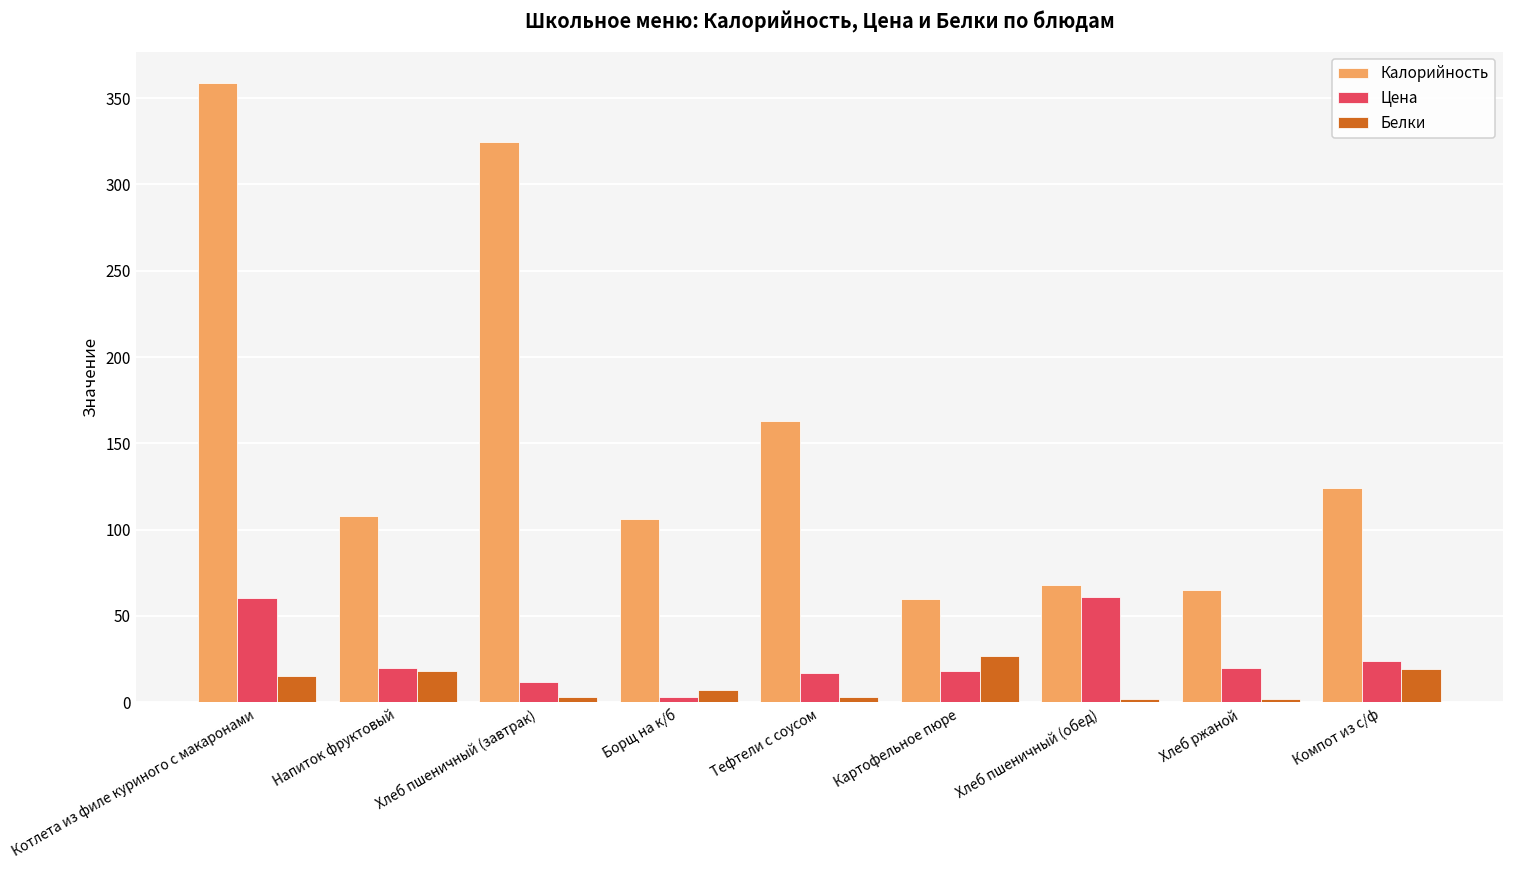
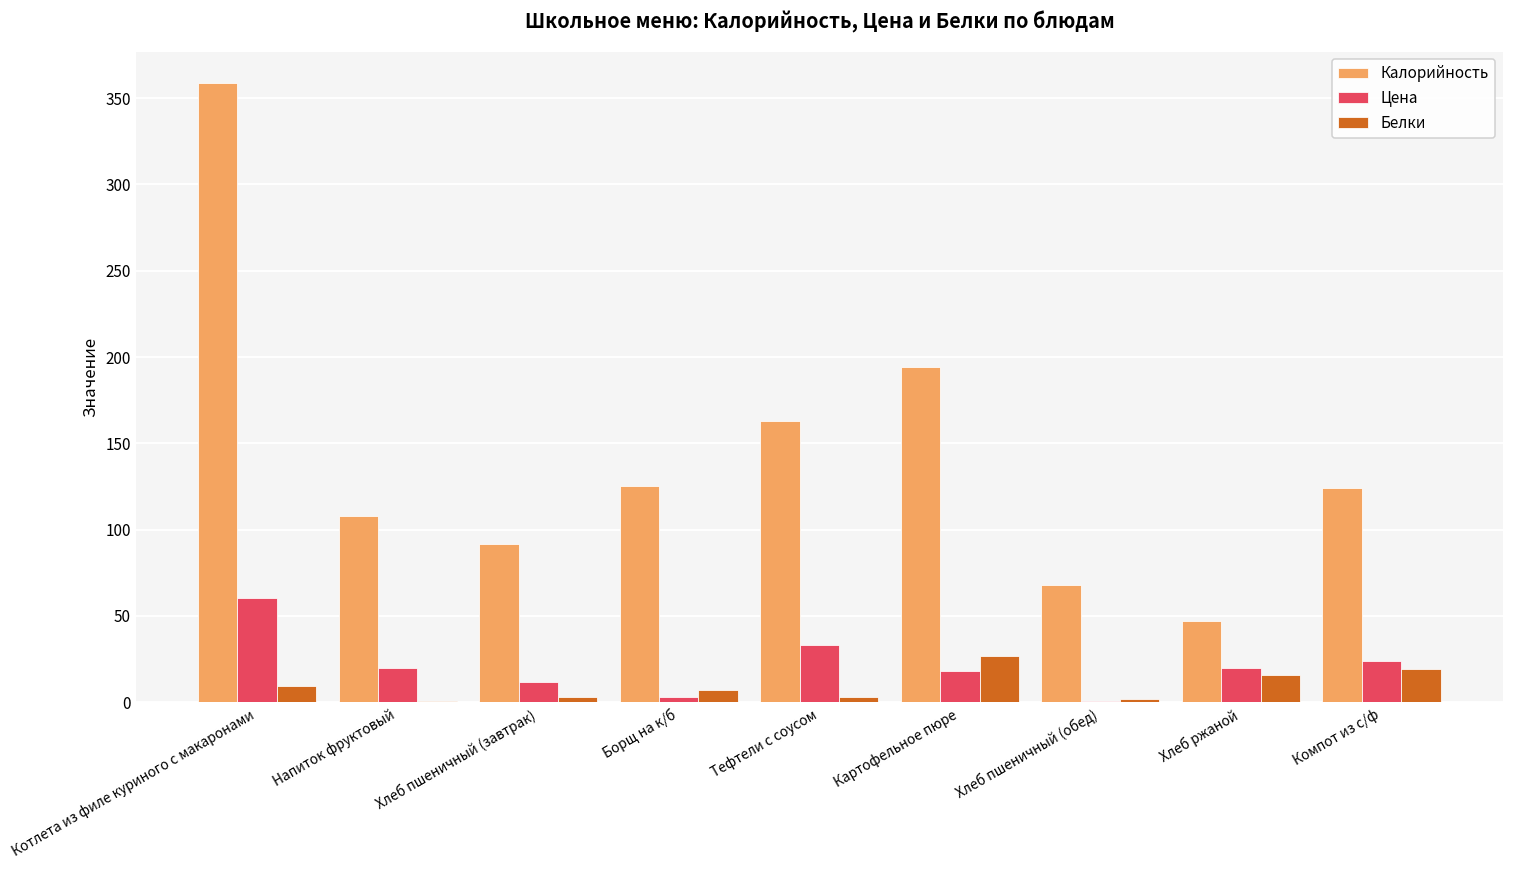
  {
    "Калорийность": {
      "Котлета из филе куриного с макаронами": 359,
      "Напиток фруктовый": 108,
-     "Хлеб пшеничный (завтрак)": 325,
-     "Борщ на к/б": 106,
+     "Хлеб пшеничный (завтрак)": 92,
+     "Борщ на к/б": 125,
      "Тефтели с соусом": 163,
-     "Картофельное пюре": 60,
+     "Картофельное пюре": 194,
      "Хлеб пшеничный (обед)": 68,
-     "Хлеб ржаной": 65,
+     "Хлеб ржаной": 47,
      "Компот из с/ф": 124
    },
    "Цена": {
      "Котлета из филе куриного с макаронами": 60,
      "Напиток фруктовый": 20,
      "Хлеб пшеничный (завтрак)": 12,
      "Борщ на к/б": 3,
-     "Тефтели с соусом": 17,
+     "Тефтели с соусом": 33,
      "Картофельное пюре": 18,
-     "Хлеб пшеничный (обед)": 61,
+     "Хлеб пшеничный (обед)": 1,
      "Хлеб ржаной": 20,
      "Компот из с/ф": 24
    },
    "Белки": {
-     "Котлета из филе куриного с макаронами": 15,
-     "Напиток фруктовый": 18,
+     "Котлета из филе куриного с макаронами": 9,
+     "Напиток фруктовый": 1,
      "Хлеб пшеничный (завтрак)": 3,
      "Борщ на к/б": 7,
      "Тефтели с соусом": 3,
      "Картофельное пюре": 27,
      "Хлеб пшеничный (обед)": 2,
-     "Хлеб ржаной": 2,
+     "Хлеб ржаной": 16,
      "Компот из с/ф": 19
    }
  }
